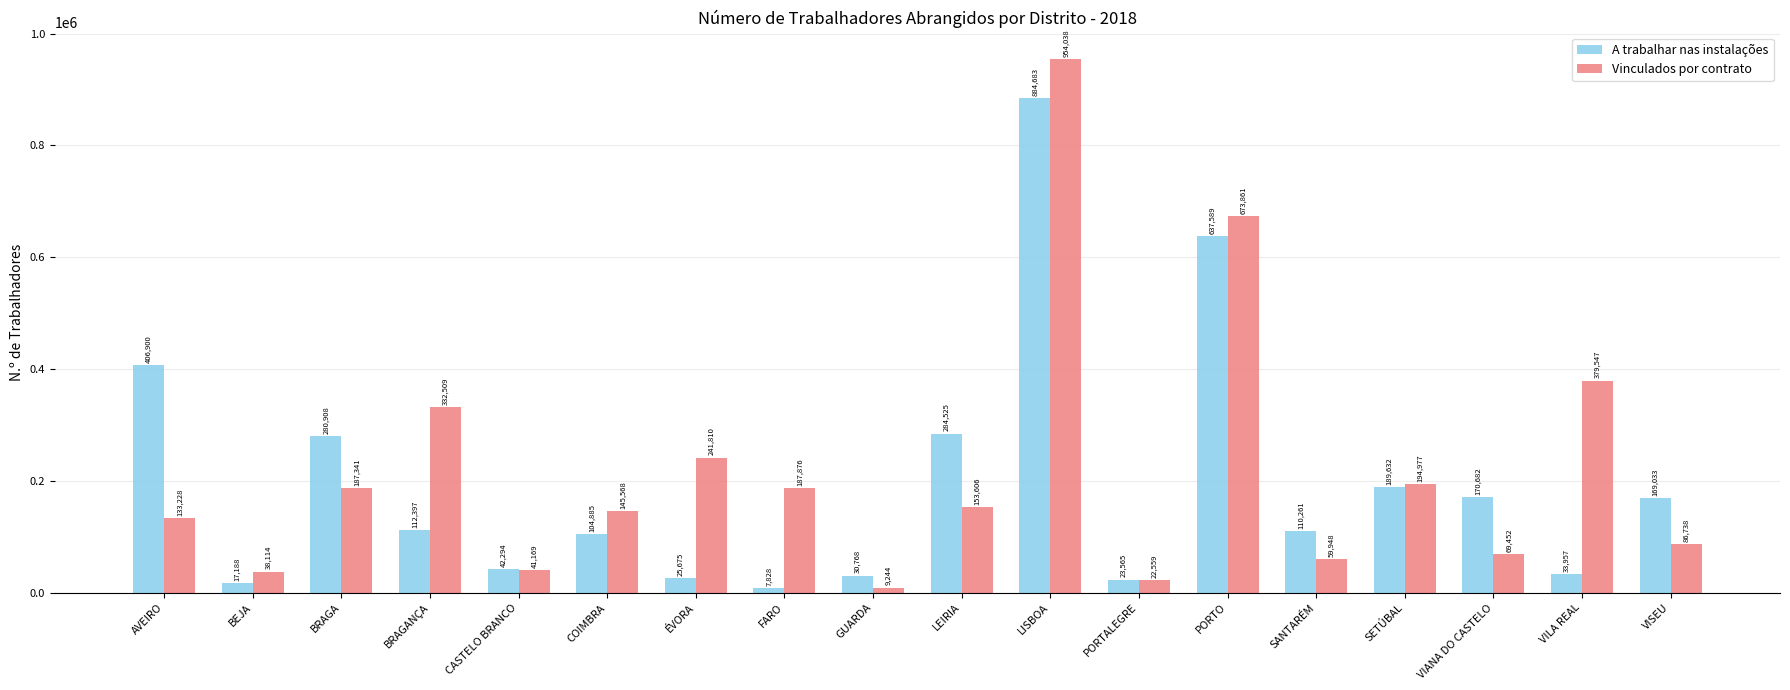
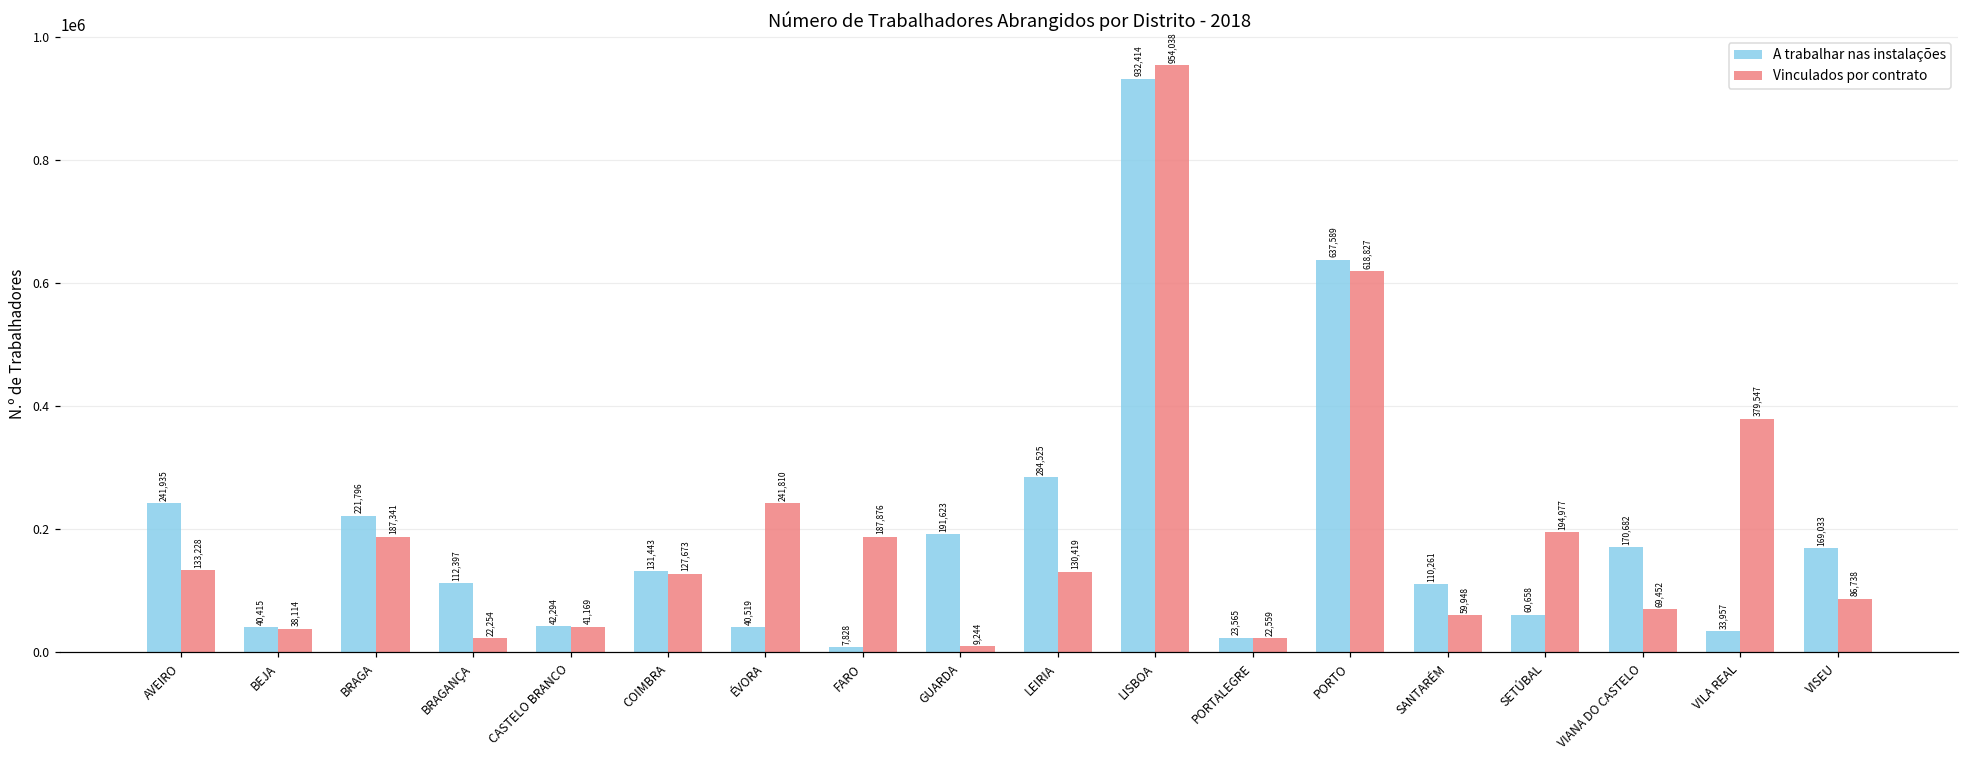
  {
    "A trabalhar nas instalações": {
-     "AVEIRO": "406,900",
-     "BEJA": "17,188",
-     "BRAGA": "280,908",
+     "AVEIRO": "241,935",
+     "BEJA": "40,415",
+     "BRAGA": "221,796",
      "BRAGANÇA": "112,397",
      "CASTELO BRANCO": "42,294",
-     "COIMBRA": "104,885",
-     "ÉVORA": "25,675",
+     "COIMBRA": "131,443",
+     "ÉVORA": "40,519",
      "FARO": "7,828",
-     "GUARDA": "30,768",
+     "GUARDA": "191,623",
      "LEIRIA": "284,525",
-     "LISBOA": "884,683",
+     "LISBOA": "932,414",
      "PORTALEGRE": "23,565",
      "PORTO": "637,589",
      "SANTARÉM": "110,261",
-     "SETÚBAL": "189,632",
+     "SETÚBAL": "60,658",
      "VIANA DO CASTELO": "170,682",
      "VILA REAL": "33,957",
      "VISEU": "169,033"
    },
    "Vinculados por contrato": {
      "AVEIRO": "133,228",
      "BEJA": "38,114",
      "BRAGA": "187,341",
-     "BRAGANÇA": "332,509",
+     "BRAGANÇA": "22,254",
      "CASTELO BRANCO": "41,169",
-     "COIMBRA": "145,568",
+     "COIMBRA": "127,673",
      "ÉVORA": "241,810",
      "FARO": "187,876",
      "GUARDA": "9,244",
-     "LEIRIA": "153,606",
+     "LEIRIA": "130,419",
      "LISBOA": "954,038",
      "PORTALEGRE": "22,559",
-     "PORTO": "673,861",
+     "PORTO": "618,827",
      "SANTARÉM": "59,948",
      "SETÚBAL": "194,977",
      "VIANA DO CASTELO": "69,452",
      "VILA REAL": "379,547",
      "VISEU": "86,738"
    }
  }
